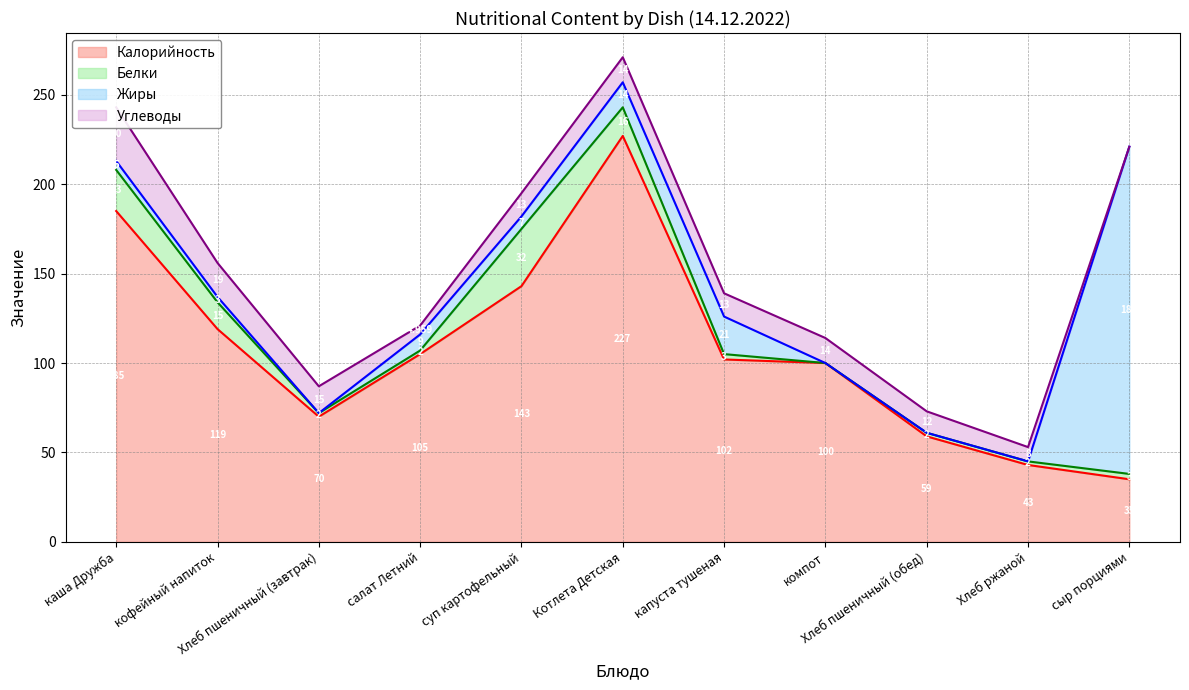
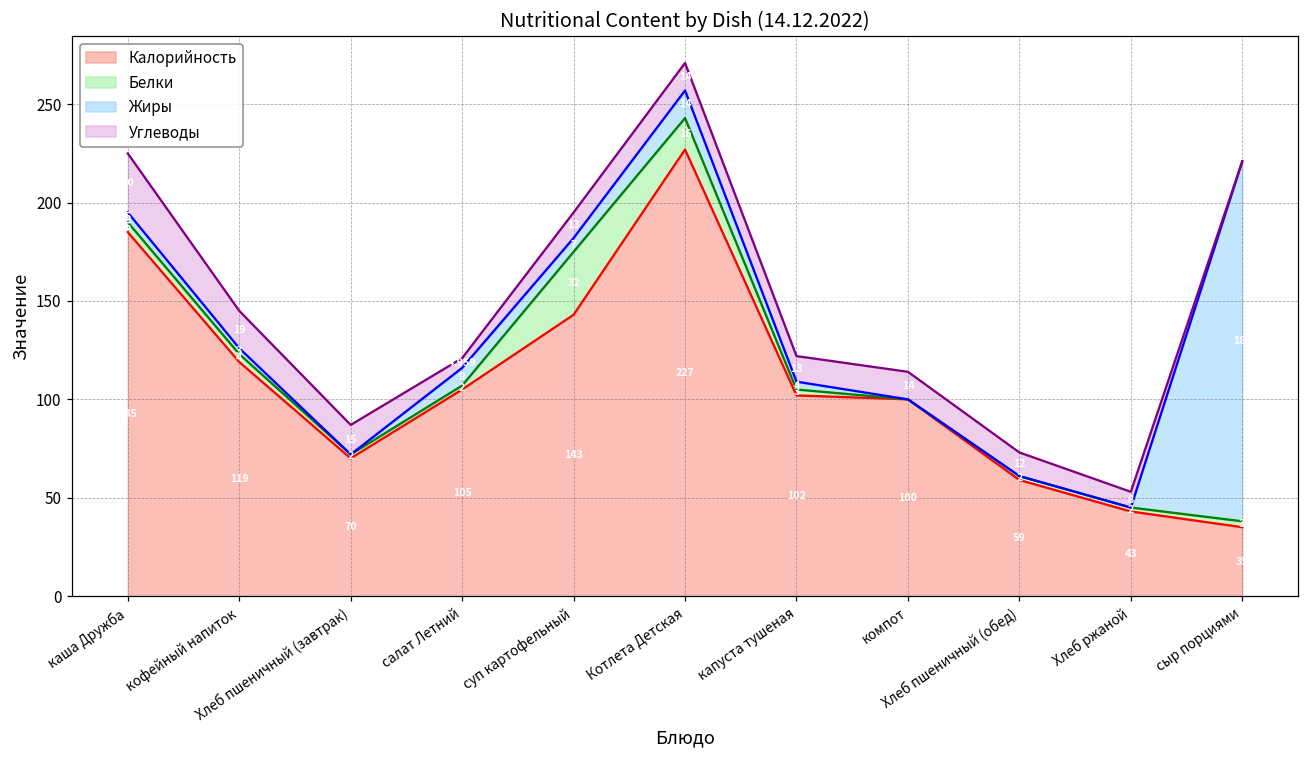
  {
    "Калорийность": {
      "каша Дружба": 185
    },
    "Белки": {
-     "каша Дружба": 23,
-     "кофейный напиток": 15,
+     "каша Дружба": 5,
+     "кофейный напиток": 4,
      "суп картофельный": 32,
      "Котлета Детская": 16
    },
    "Жиры": {
      "салат Летний": 9,
      "Котлета Детская": 14,
-     "капуста тушеная": 21
+     "капуста тушеная": 4
    },
    "Углеводы": {
      "кофейный напиток": 19,
      "Хлеб пшеничный (завтрак)": 15,
      "суп картофельный": 13,
      "Котлета Детская": 14,
      "капуста тушеная": 13,
      "компот": 14,
      "Хлеб пшеничный (обед)": 12,
      "Хлеб ржаной": 8
    }
  }
